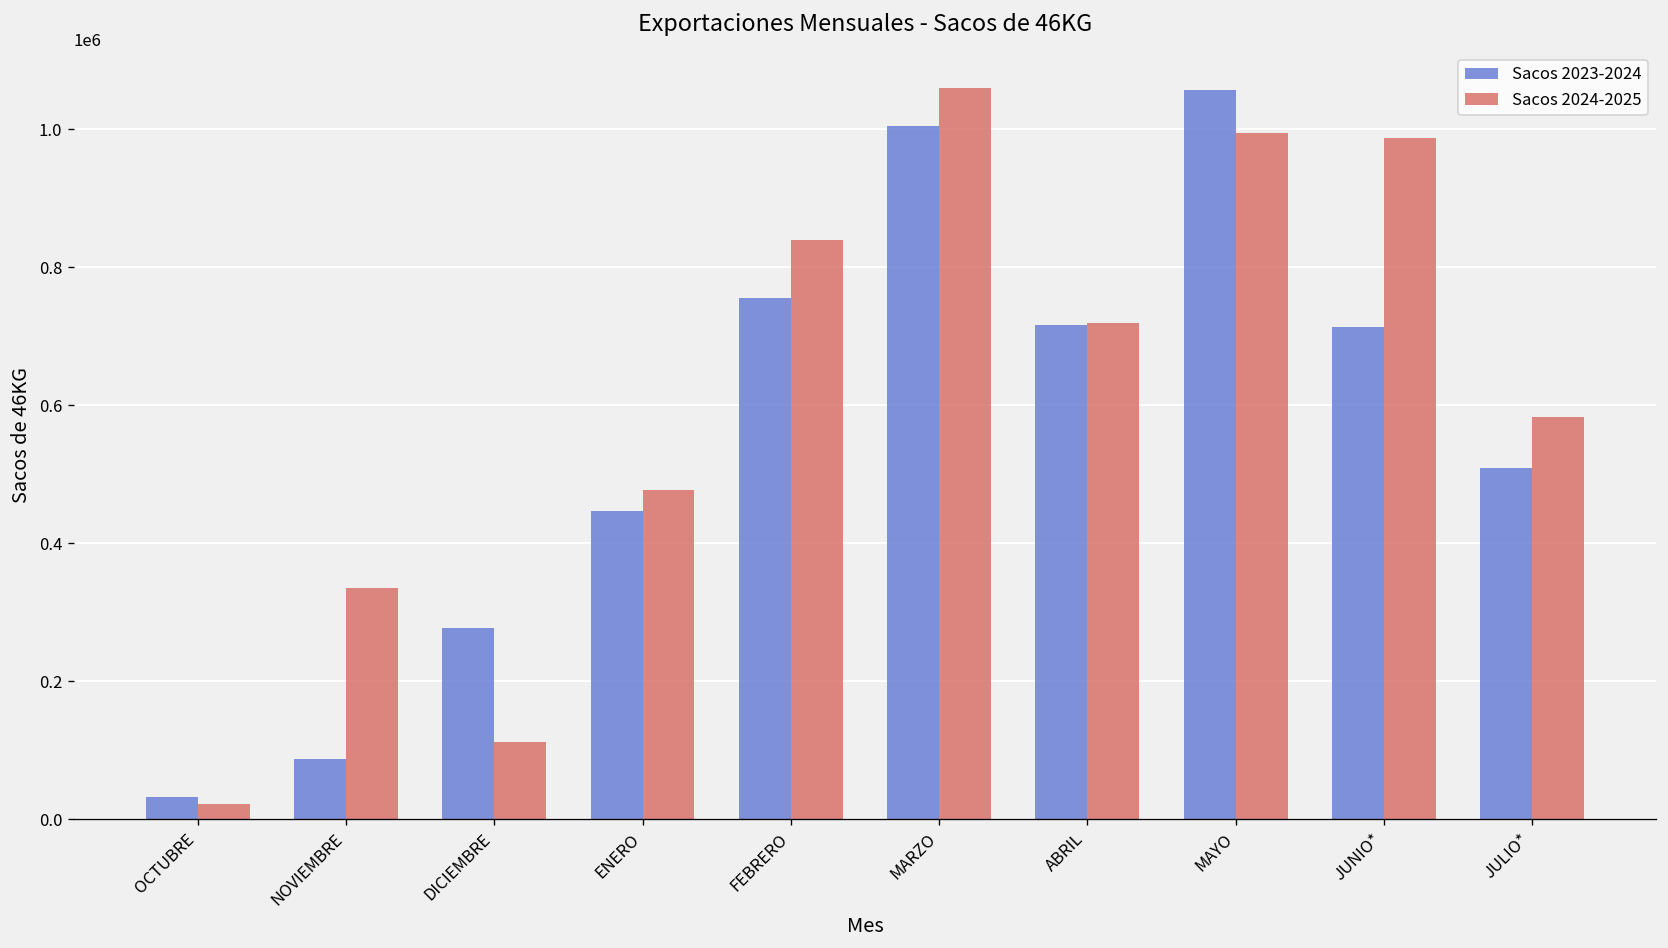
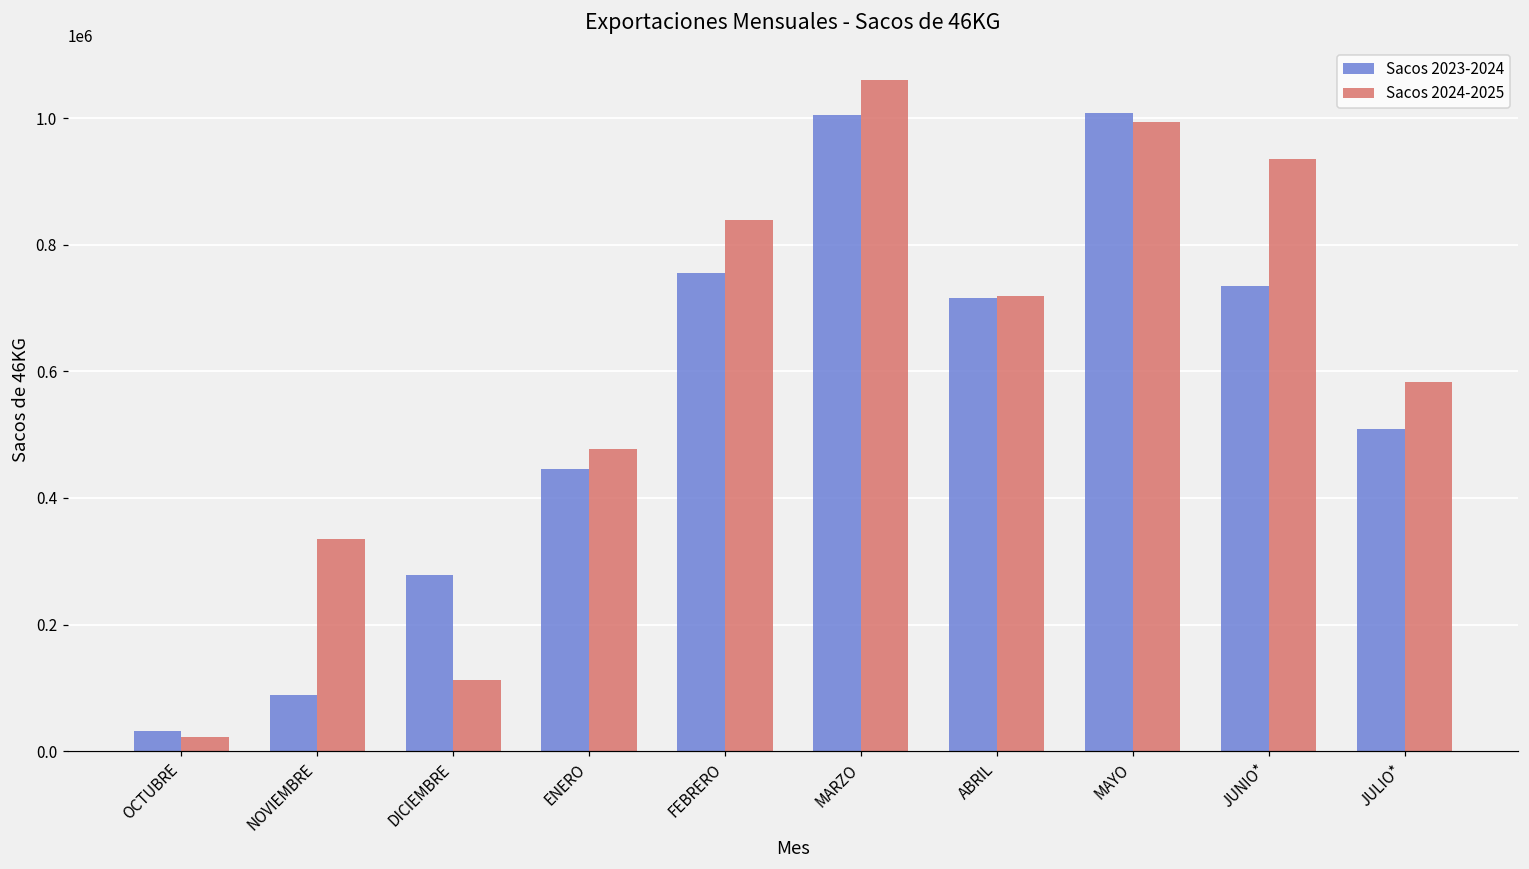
  {
    "Sacos 2023-2024": {
      "OCTUBRE": 30000,
      "NOVIEMBRE": 90000,
      "DICIEMBRE": 280000,
      "ENERO": 450000,
      "FEBRERO": 750000,
      "MARZO": 1000000,
      "ABRIL": 720000,
-     "MAYO": 1060000,
-     "JUNIO*": 710000,
+     "MAYO": 1010000,
+     "JUNIO*": 740000,
      "JULIO*": 510000
    },
    "Sacos 2024-2025": {
      "OCTUBRE": 20000,
      "NOVIEMBRE": 330000,
      "DICIEMBRE": 110000,
      "ENERO": 480000,
      "FEBRERO": 840000,
      "MARZO": 1060000,
      "ABRIL": 720000,
      "MAYO": 990000,
-     "JUNIO*": 990000,
+     "JUNIO*": 940000,
      "JULIO*": 580000
    }
  }
